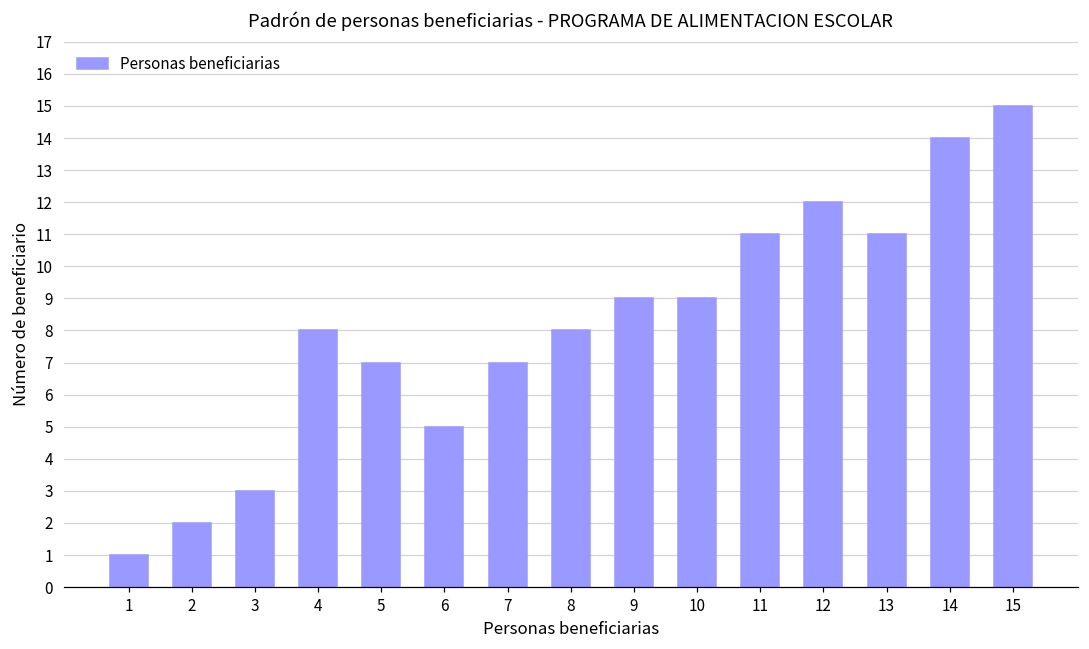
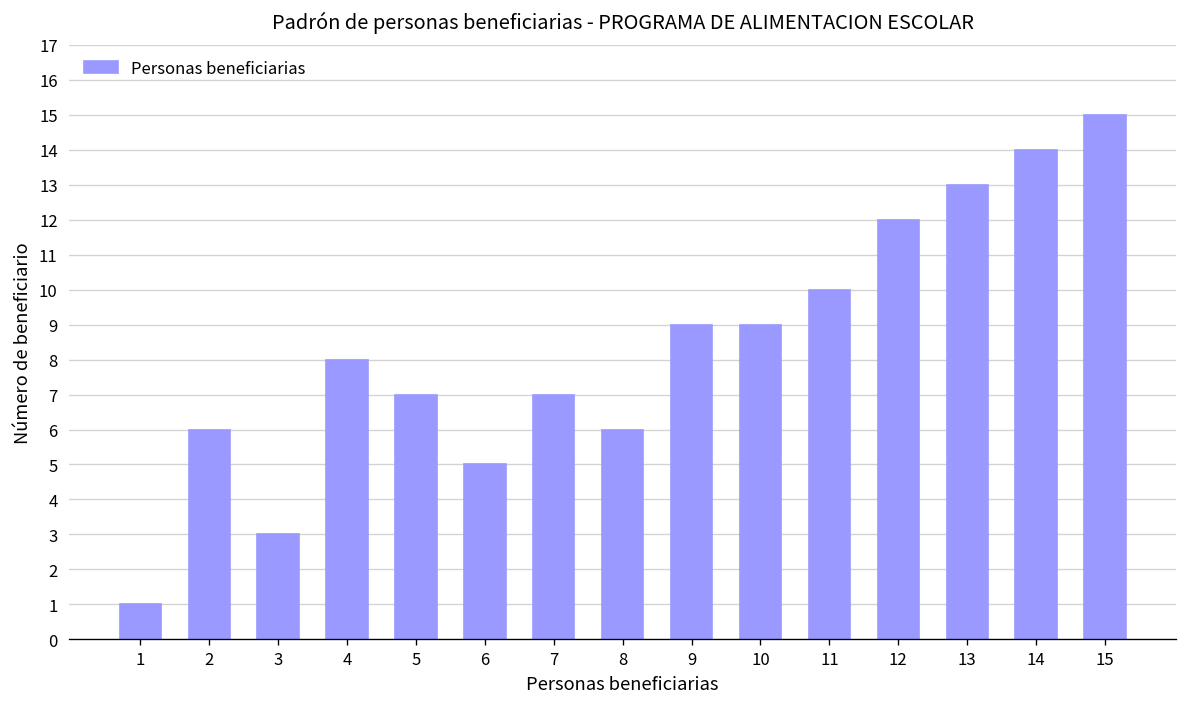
  {
    "1": 1,
-   "2": 2,
+   "2": 6,
    "3": 3,
    "4": 8,
    "5": 7,
    "6": 5,
    "7": 7,
-   "8": 8,
+   "8": 6,
    "9": 9,
    "10": 9,
-   "11": 11,
+   "11": 10,
    "12": 12,
-   "13": 11,
+   "13": 13,
    "14": 14,
    "15": 15
  }
